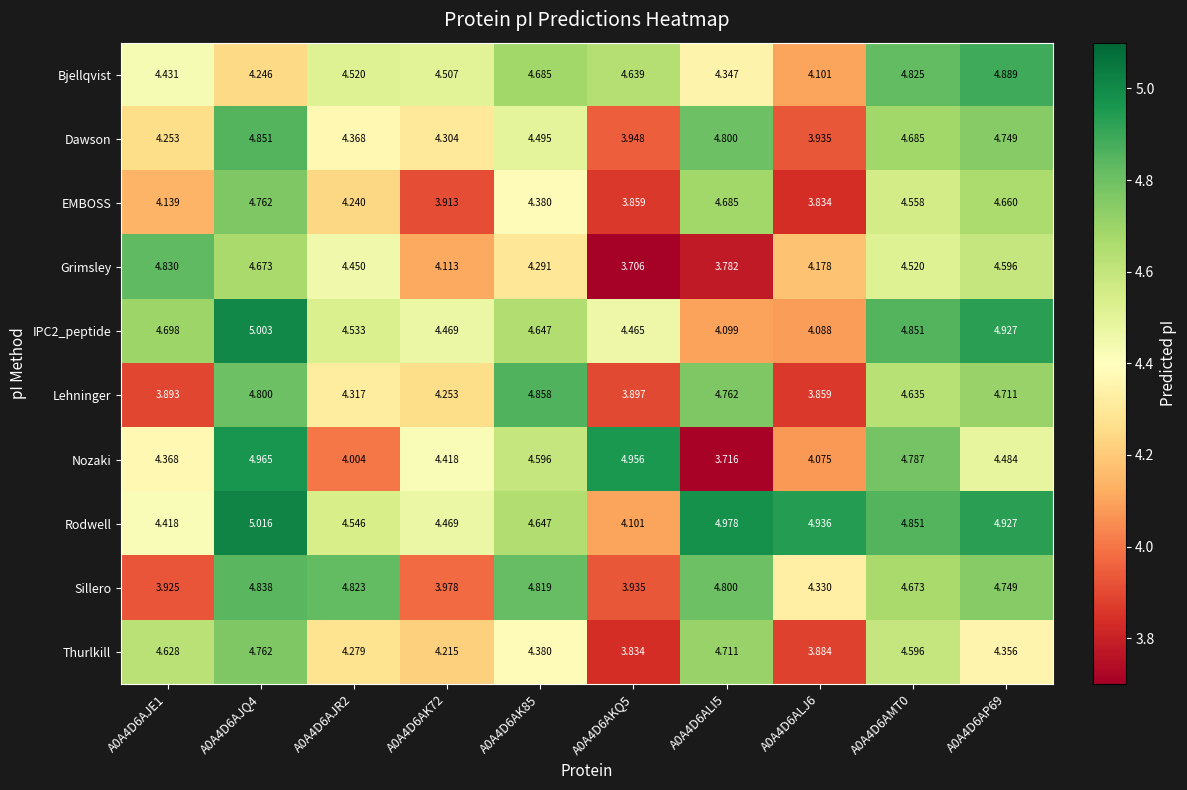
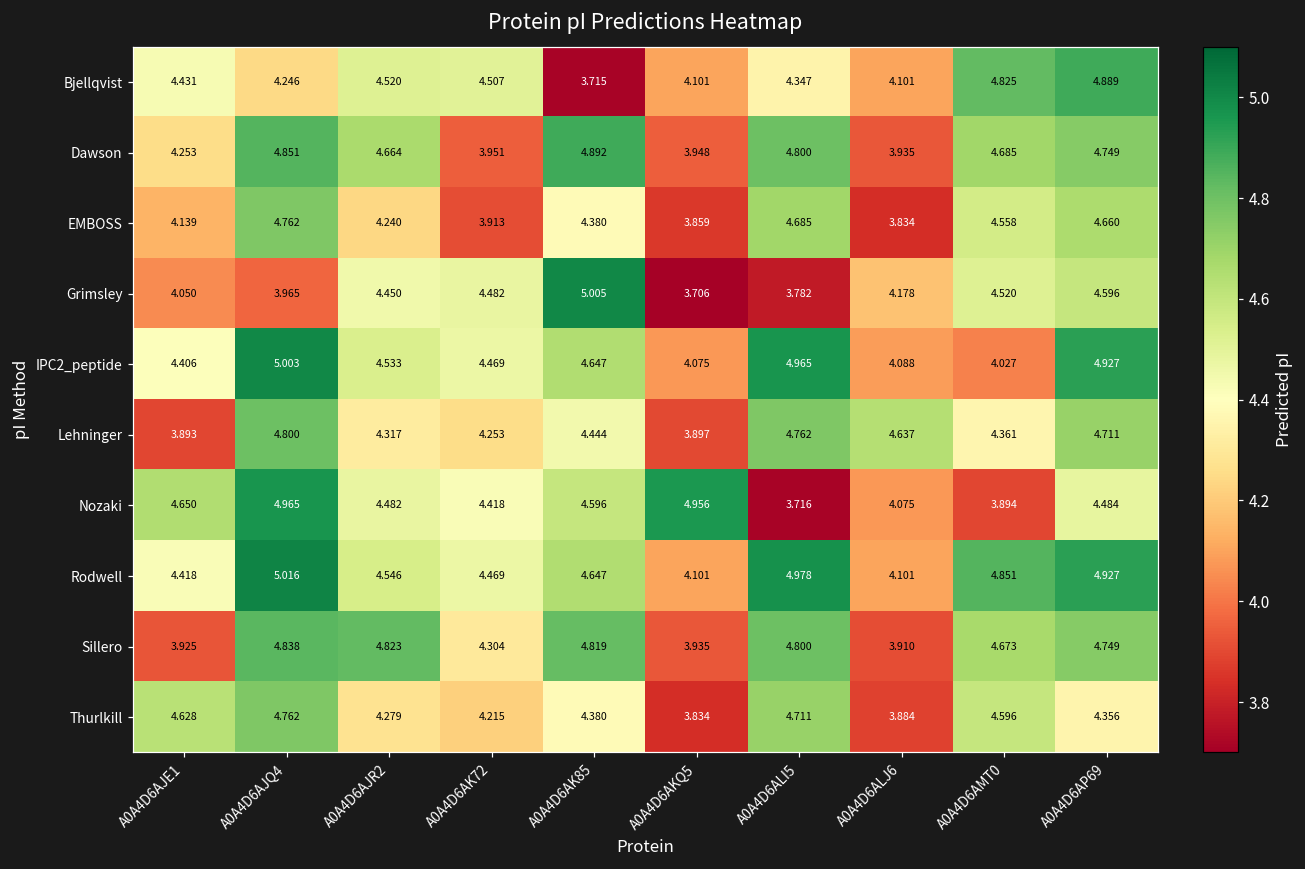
  {
    "Bjellqvist": {
      "A0A4D6AJE1": 4.431,
      "A0A4D6AJQ4": 4.246,
      "A0A4D6AJR2": 4.520,
      "A0A4D6AK72": 4.507,
-     "A0A4D6AK85": 4.685,
-     "A0A4D6AKQ5": 4.639,
+     "A0A4D6AK85": 3.715,
+     "A0A4D6AKQ5": 4.101,
      "A0A4D6ALI5": 4.347,
      "A0A4D6ALJ6": 4.101,
      "A0A4D6AMT0": 4.825,
      "A0A4D6AP69": 4.889
    },
    "Dawson": {
      "A0A4D6AJE1": 4.253,
      "A0A4D6AJQ4": 4.851,
-     "A0A4D6AJR2": 4.368,
-     "A0A4D6AK72": 4.304,
-     "A0A4D6AK85": 4.495,
+     "A0A4D6AJR2": 4.664,
+     "A0A4D6AK72": 3.951,
+     "A0A4D6AK85": 4.892,
      "A0A4D6AKQ5": 3.948,
      "A0A4D6ALI5": 4.800,
      "A0A4D6ALJ6": 3.935,
      "A0A4D6AMT0": 4.685,
      "A0A4D6AP69": 4.749
    },
    "EMBOSS": {
      "A0A4D6AJE1": 4.139,
      "A0A4D6AJQ4": 4.762,
      "A0A4D6AJR2": 4.240,
      "A0A4D6AK72": 3.913,
      "A0A4D6AK85": 4.380,
      "A0A4D6AKQ5": 3.859,
      "A0A4D6ALI5": 4.685,
      "A0A4D6ALJ6": 3.834,
      "A0A4D6AMT0": 4.558,
      "A0A4D6AP69": 4.660
    },
    "Grimsley": {
-     "A0A4D6AJE1": 4.830,
-     "A0A4D6AJQ4": 4.673,
+     "A0A4D6AJE1": 4.050,
+     "A0A4D6AJQ4": 3.965,
      "A0A4D6AJR2": 4.450,
-     "A0A4D6AK72": 4.113,
-     "A0A4D6AK85": 4.291,
+     "A0A4D6AK72": 4.482,
+     "A0A4D6AK85": 5.005,
      "A0A4D6AKQ5": 3.706,
      "A0A4D6ALI5": 3.782,
      "A0A4D6ALJ6": 4.178,
      "A0A4D6AMT0": 4.520,
      "A0A4D6AP69": 4.596
    },
    "IPC2_peptide": {
-     "A0A4D6AJE1": 4.698,
+     "A0A4D6AJE1": 4.406,
      "A0A4D6AJQ4": 5.003,
      "A0A4D6AJR2": 4.533,
      "A0A4D6AK72": 4.469,
      "A0A4D6AK85": 4.647,
-     "A0A4D6AKQ5": 4.465,
-     "A0A4D6ALI5": 4.099,
+     "A0A4D6AKQ5": 4.075,
+     "A0A4D6ALI5": 4.965,
      "A0A4D6ALJ6": 4.088,
-     "A0A4D6AMT0": 4.851,
+     "A0A4D6AMT0": 4.027,
      "A0A4D6AP69": 4.927
    },
    "Lehninger": {
      "A0A4D6AJE1": 3.893,
      "A0A4D6AJQ4": 4.800,
      "A0A4D6AJR2": 4.317,
      "A0A4D6AK72": 4.253,
-     "A0A4D6AK85": 4.858,
+     "A0A4D6AK85": 4.444,
      "A0A4D6AKQ5": 3.897,
      "A0A4D6ALI5": 4.762,
-     "A0A4D6ALJ6": 3.859,
-     "A0A4D6AMT0": 4.635,
+     "A0A4D6ALJ6": 4.637,
+     "A0A4D6AMT0": 4.361,
      "A0A4D6AP69": 4.711
    },
    "Nozaki": {
-     "A0A4D6AJE1": 4.368,
+     "A0A4D6AJE1": 4.650,
      "A0A4D6AJQ4": 4.965,
-     "A0A4D6AJR2": 4.004,
+     "A0A4D6AJR2": 4.482,
      "A0A4D6AK72": 4.418,
      "A0A4D6AK85": 4.596,
      "A0A4D6AKQ5": 4.956,
      "A0A4D6ALI5": 3.716,
      "A0A4D6ALJ6": 4.075,
-     "A0A4D6AMT0": 4.787,
+     "A0A4D6AMT0": 3.894,
      "A0A4D6AP69": 4.484
    },
    "Rodwell": {
      "A0A4D6AJE1": 4.418,
      "A0A4D6AJQ4": 5.016,
      "A0A4D6AJR2": 4.546,
      "A0A4D6AK72": 4.469,
      "A0A4D6AK85": 4.647,
      "A0A4D6AKQ5": 4.101,
      "A0A4D6ALI5": 4.978,
-     "A0A4D6ALJ6": 4.936,
+     "A0A4D6ALJ6": 4.101,
      "A0A4D6AMT0": 4.851,
      "A0A4D6AP69": 4.927
    },
    "Sillero": {
      "A0A4D6AJE1": 3.925,
      "A0A4D6AJQ4": 4.838,
      "A0A4D6AJR2": 4.823,
-     "A0A4D6AK72": 3.978,
+     "A0A4D6AK72": 4.304,
      "A0A4D6AK85": 4.819,
      "A0A4D6AKQ5": 3.935,
      "A0A4D6ALI5": 4.800,
-     "A0A4D6ALJ6": 4.330,
+     "A0A4D6ALJ6": 3.910,
      "A0A4D6AMT0": 4.673,
      "A0A4D6AP69": 4.749
    },
    "Thurlkill": {
      "A0A4D6AJE1": 4.628,
      "A0A4D6AJQ4": 4.762,
      "A0A4D6AJR2": 4.279,
      "A0A4D6AK72": 4.215,
      "A0A4D6AK85": 4.380,
      "A0A4D6AKQ5": 3.834,
      "A0A4D6ALI5": 4.711,
      "A0A4D6ALJ6": 3.884,
      "A0A4D6AMT0": 4.596,
      "A0A4D6AP69": 4.356
    }
  }
